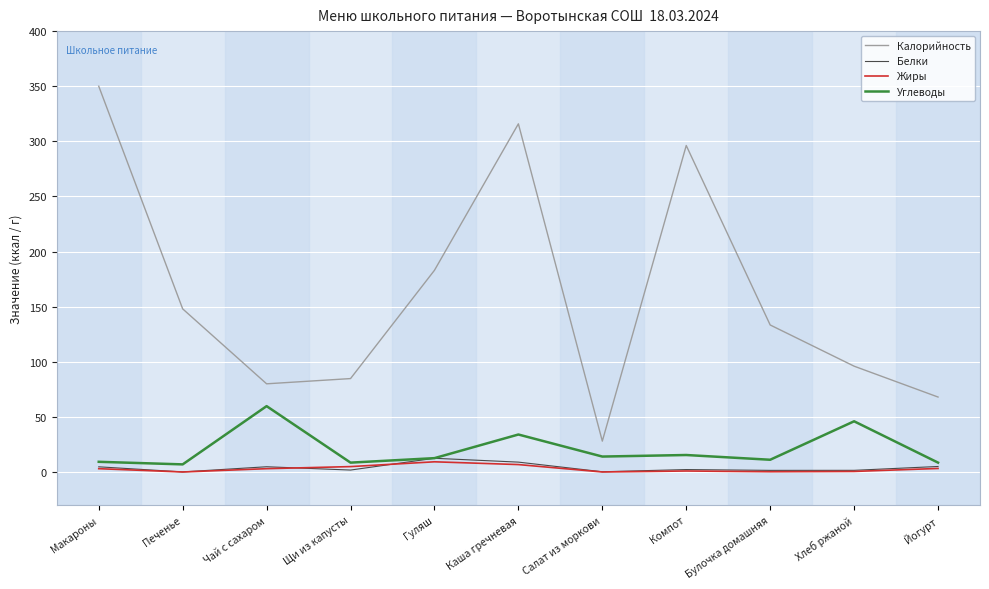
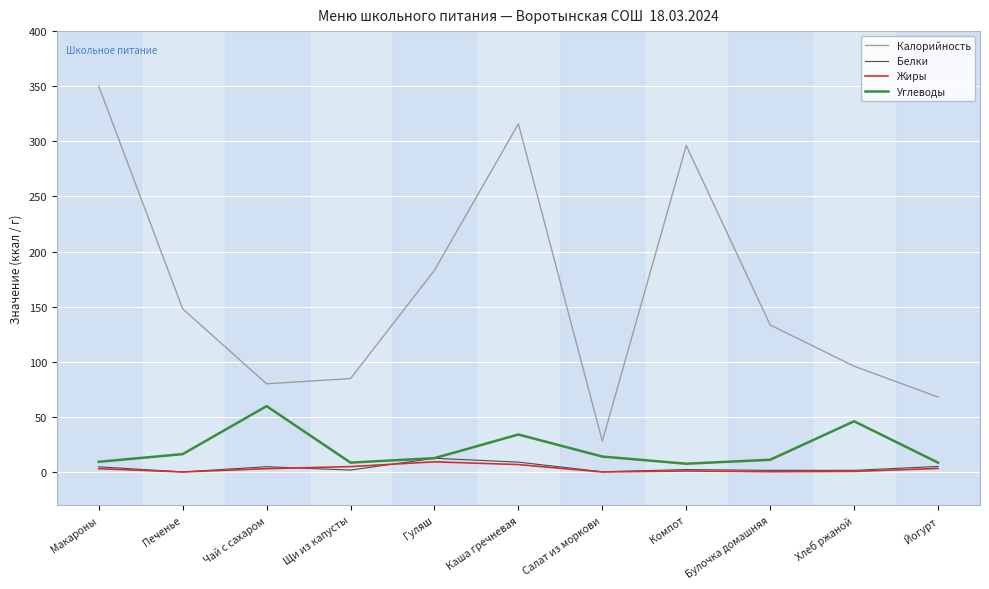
  {
    "Калорийность": {
      "Макароны": 350,
      "Печенье": 148,
      "Чай с сахаром": 80,
      "Щи из капусты": 85,
      "Гуляш": 183,
      "Каша гречневая": 316,
      "Салат из моркови": 28,
      "Компот": 296,
      "Булочка домашняя": 133,
      "Хлеб ржаной": 96,
      "Йогурт": 68
    },
    "Белки": {
      "Щи из капусты": 2
    },
    "Жиры": {
      "Щи из капусты": 5,
      "Гуляш": 9
    },
    "Углеводы": {
      "Макароны": 9,
-     "Печенье": 7,
+     "Печенье": 16,
      "Чай с сахаром": 60,
      "Щи из капусты": 8,
      "Каша гречневая": 34,
      "Салат из моркови": 14,
-     "Компот": 15,
+     "Компот": 8,
      "Булочка домашняя": 11,
      "Хлеб ржаной": 46,
      "Йогурт": 9
    }
  }
